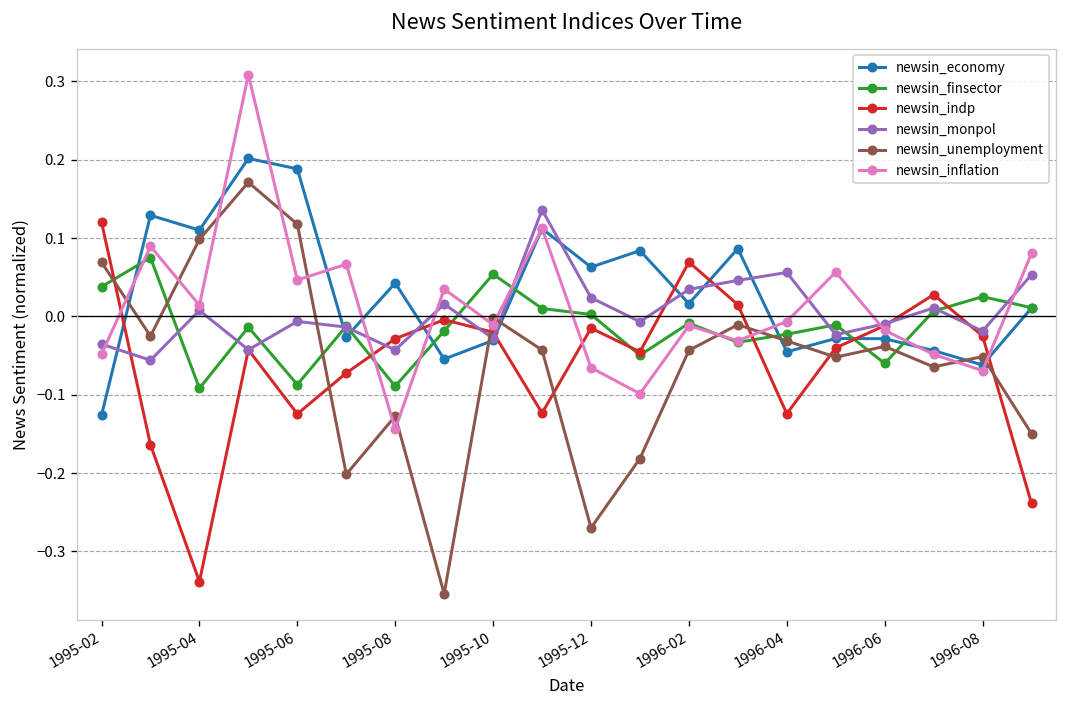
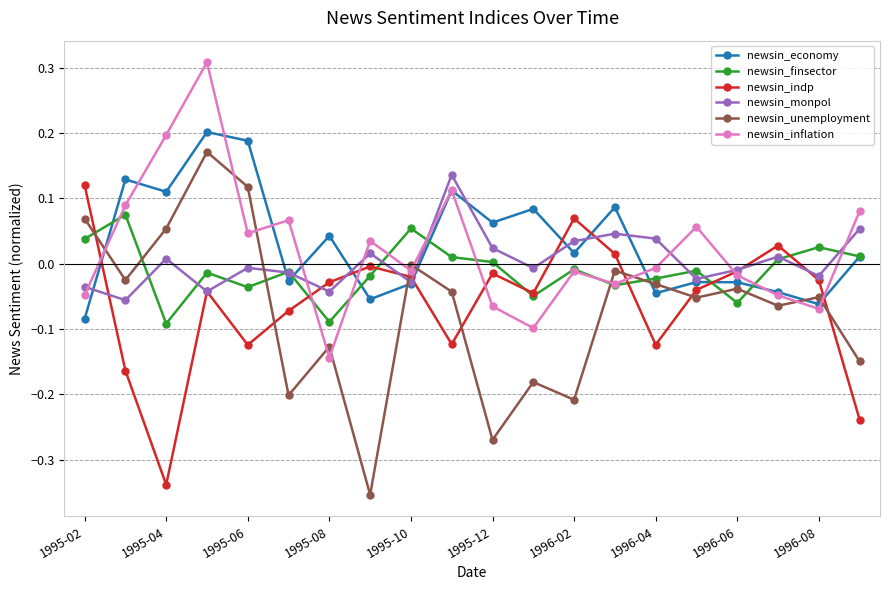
  {
    "newsin_economy": {
-     "1995-02": -0.13,
+     "1995-02": -0.08,
      "1995-04": 0.11,
      "1995-06": 0.19,
      "1995-08": 0.04,
      "1995-12": 0.06,
      "1996-02": 0.02,
      "1996-04": -0.05,
      "1996-06": -0.03,
      "1996-08": -0.06
    },
    "newsin_finsector": {
      "1995-02": 0.04,
      "1995-04": -0.09,
-     "1995-06": -0.09,
+     "1995-06": -0.04,
      "1995-08": -0.09,
      "1995-10": 0.05,
      "1995-12": 0.00,
      "1996-04": -0.02,
      "1996-06": -0.06,
      "1996-08": 0.03
    },
    "newsin_indp": {
      "1995-02": 0.12,
      "1995-04": -0.34,
      "1995-06": -0.12,
      "1995-08": -0.03,
      "1995-10": -0.02,
      "1995-12": -0.02,
      "1996-02": 0.07,
      "1996-04": -0.12,
      "1996-08": -0.03
    },
    "newsin_monpol": {
      "1995-02": -0.04,
      "1995-04": 0.01,
      "1995-06": -0.01,
      "1995-08": -0.04,
      "1995-12": 0.02,
      "1996-02": 0.03,
-     "1996-04": 0.06,
+     "1996-04": 0.04,
      "1996-08": -0.02
    },
    "newsin_unemployment": {
      "1995-02": 0.07,
-     "1995-04": 0.10,
+     "1995-04": 0.05,
      "1995-06": 0.12,
      "1995-08": -0.13,
      "1995-10": 0.00,
      "1995-12": -0.27,
-     "1996-02": -0.04,
+     "1996-02": -0.21,
      "1996-04": -0.03,
      "1996-06": -0.04,
      "1996-08": -0.05
    },
    "newsin_inflation": {
      "1995-02": -0.05,
-     "1995-04": 0.01,
+     "1995-04": 0.20,
      "1995-06": 0.05,
      "1995-08": -0.14,
      "1995-10": -0.01,
      "1995-12": -0.07,
      "1996-04": -0.01,
      "1996-06": -0.02,
      "1996-08": -0.07
    }
  }
